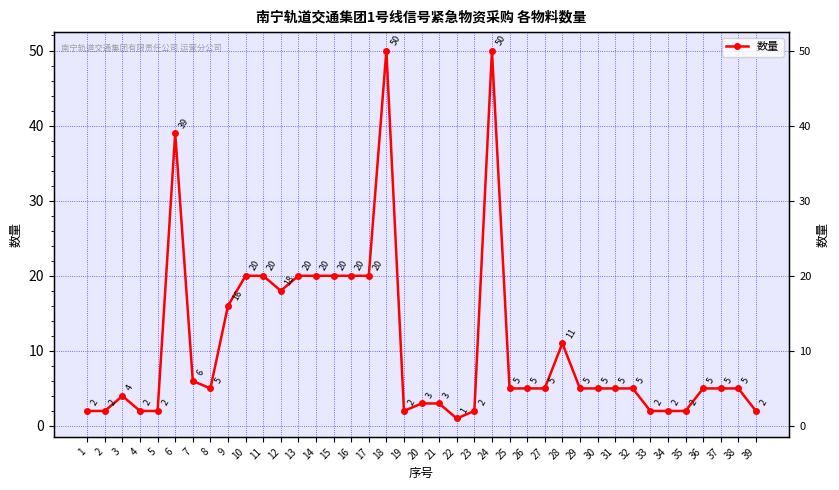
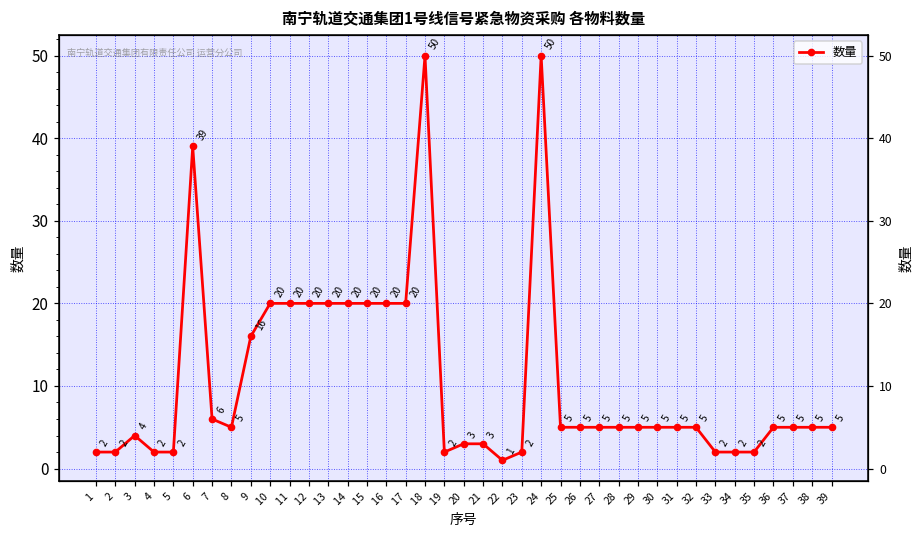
  {
    "1": 2,
    "2": 2,
    "3": 4,
    "4": 2,
    "5": 2,
    "6": 39,
    "7": 6,
    "8": 5,
    "9": 16,
    "10": 20,
    "11": 20,
-   "12": 18,
+   "12": 20,
    "13": 20,
    "14": 20,
    "15": 20,
    "16": 20,
    "17": 20,
    "18": 50,
    "19": 2,
    "20": 3,
    "21": 3,
    "22": 1,
    "23": 2,
    "24": 50,
    "25": 5,
    "26": 5,
    "27": 5,
-   "28": 11,
+   "28": 5,
    "29": 5,
    "30": 5,
    "31": 5,
    "32": 5,
    "33": 2,
    "34": 2,
    "35": 2,
    "36": 5,
    "37": 5,
    "38": 5,
-   "39": 2
+   "39": 5
  }
